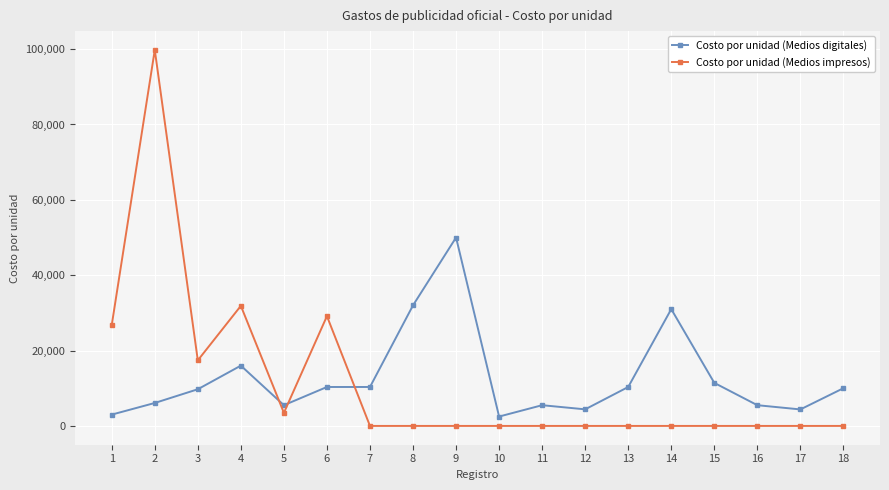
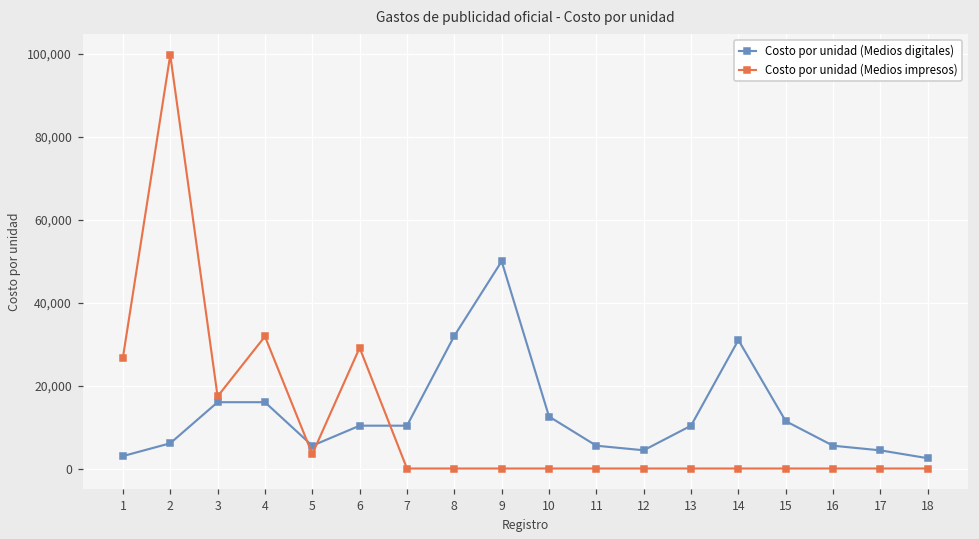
  {
    "Costo por unidad (Medios digitales)": {
      "1": "3,000",
      "2": "6,000",
-     "3": "10,000",
+     "3": "16,000",
      "4": "16,000",
      "5": "6,000",
      "6": "10,000",
      "7": "10,000",
      "8": "32,000",
      "9": "50,000",
-     "10": "2,000",
+     "10": "13,000",
      "11": "6,000",
      "12": "4,000",
      "13": "10,000",
      "14": "31,000",
      "15": "11,000",
      "16": "6,000",
      "17": "4,000",
-     "18": "10,000"
+     "18": "2,000"
    },
    "Costo por unidad (Medios impresos)": {
      "1": "27,000",
      "2": "100,000",
      "3": "17,000",
      "4": "32,000",
      "5": "3,000",
      "6": "29,000",
      "7": "0",
      "8": "0",
      "9": "0",
      "10": "0",
      "11": "0",
      "12": "0",
      "13": "0",
      "14": "0",
      "15": "0",
      "16": "0",
      "17": "0",
      "18": "0"
    }
  }
